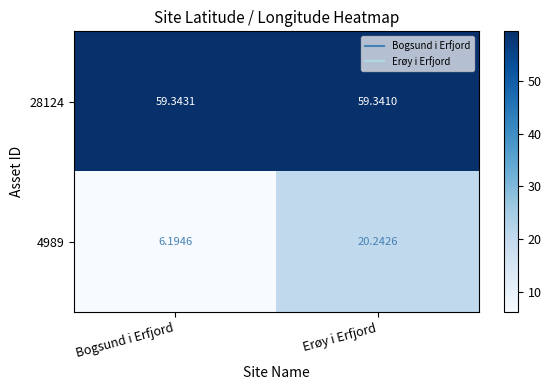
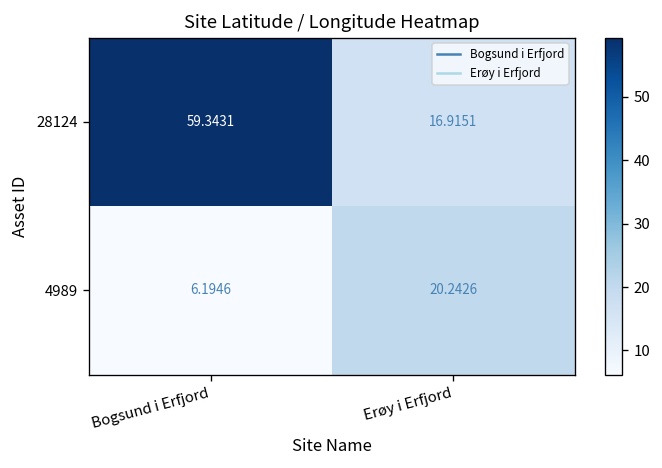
  {
    "28124": {
      "Bogsund i Erfjord": 59.3431,
-     "Erøy i Erfjord": 59.3410
+     "Erøy i Erfjord": 16.9151
    },
    "4989": {
      "Bogsund i Erfjord": 6.1946,
      "Erøy i Erfjord": 20.2426
    }
  }
